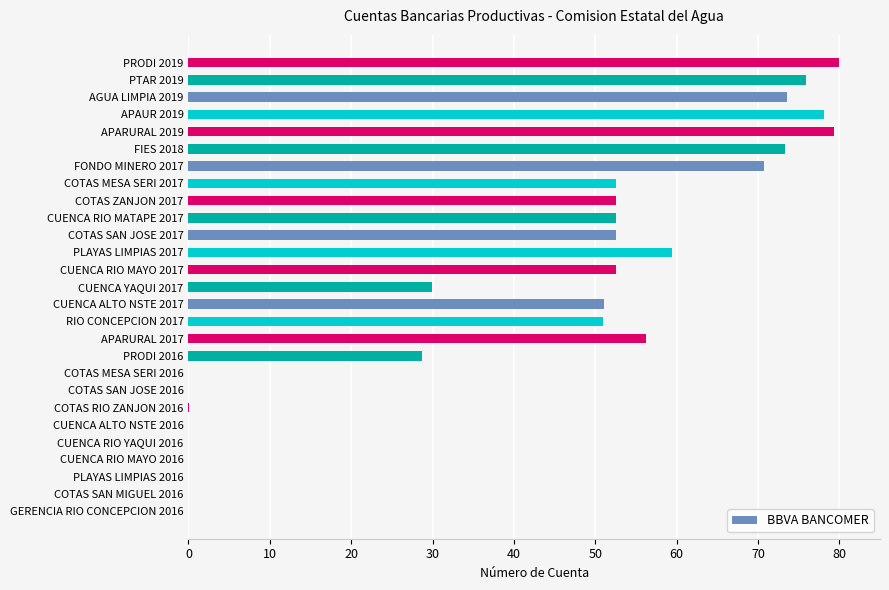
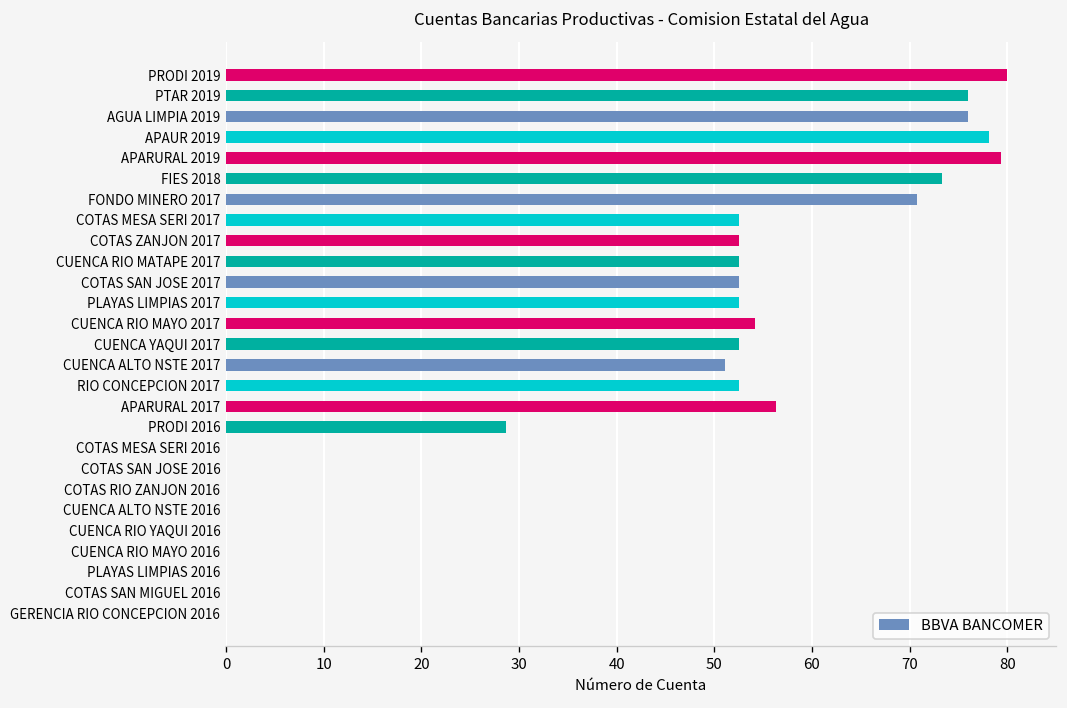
  {
    "PRODI 2019": 80,
    "PTAR 2019": 76,
-   "AGUA LIMPIA 2019": 74,
+   "AGUA LIMPIA 2019": 76,
    "APAUR 2019": 78,
    "APARURAL 2019": 79,
    "FIES 2018": 73,
    "FONDO MINERO 2017": 71,
    "COTAS MESA SERI 2017": 53,
    "COTAS ZANJON 2017": 53,
    "CUENCA RIO MATAPE 2017": 53,
    "COTAS SAN JOSE 2017": 53,
-   "PLAYAS LIMPIAS 2017": 59,
-   "CUENCA RIO MAYO 2017": 53,
-   "CUENCA YAQUI 2017": 30,
+   "PLAYAS LIMPIAS 2017": 53,
+   "CUENCA RIO MAYO 2017": 54,
+   "CUENCA YAQUI 2017": 53,
    "CUENCA ALTO NSTE 2017": 51,
-   "RIO CONCEPCION 2017": 51,
+   "RIO CONCEPCION 2017": 53,
    "APARURAL 2017": 56,
    "PRODI 2016": 29,
    "PLAYAS LIMPIAS 2016": 0
  }
